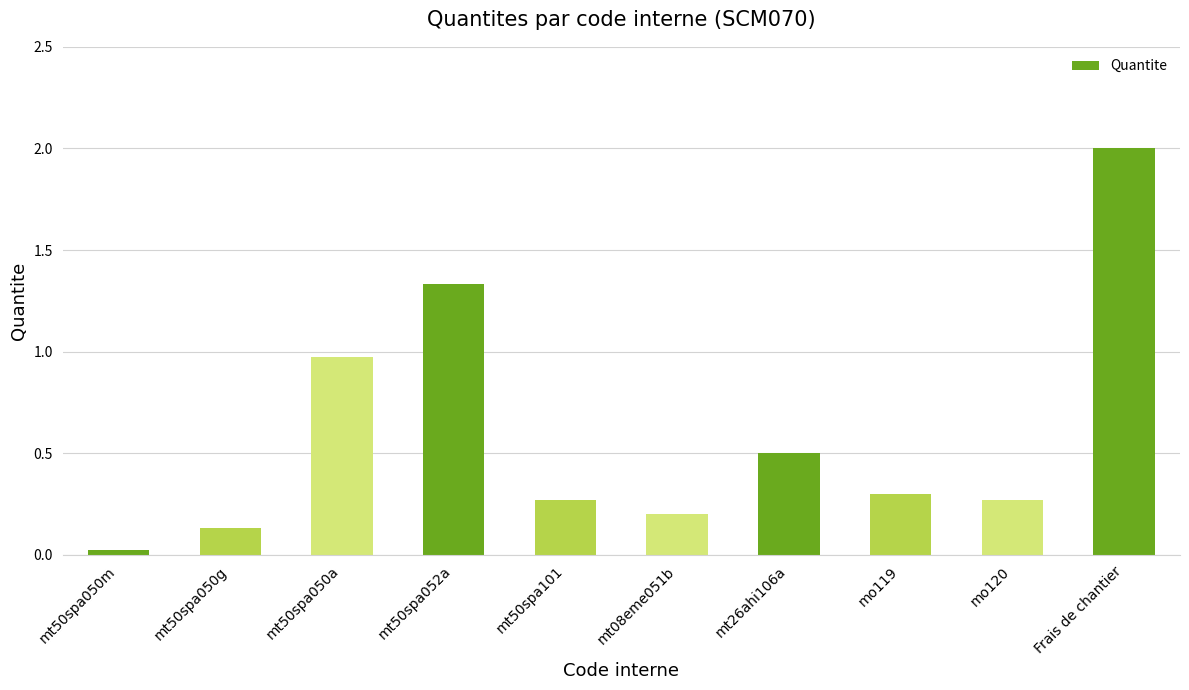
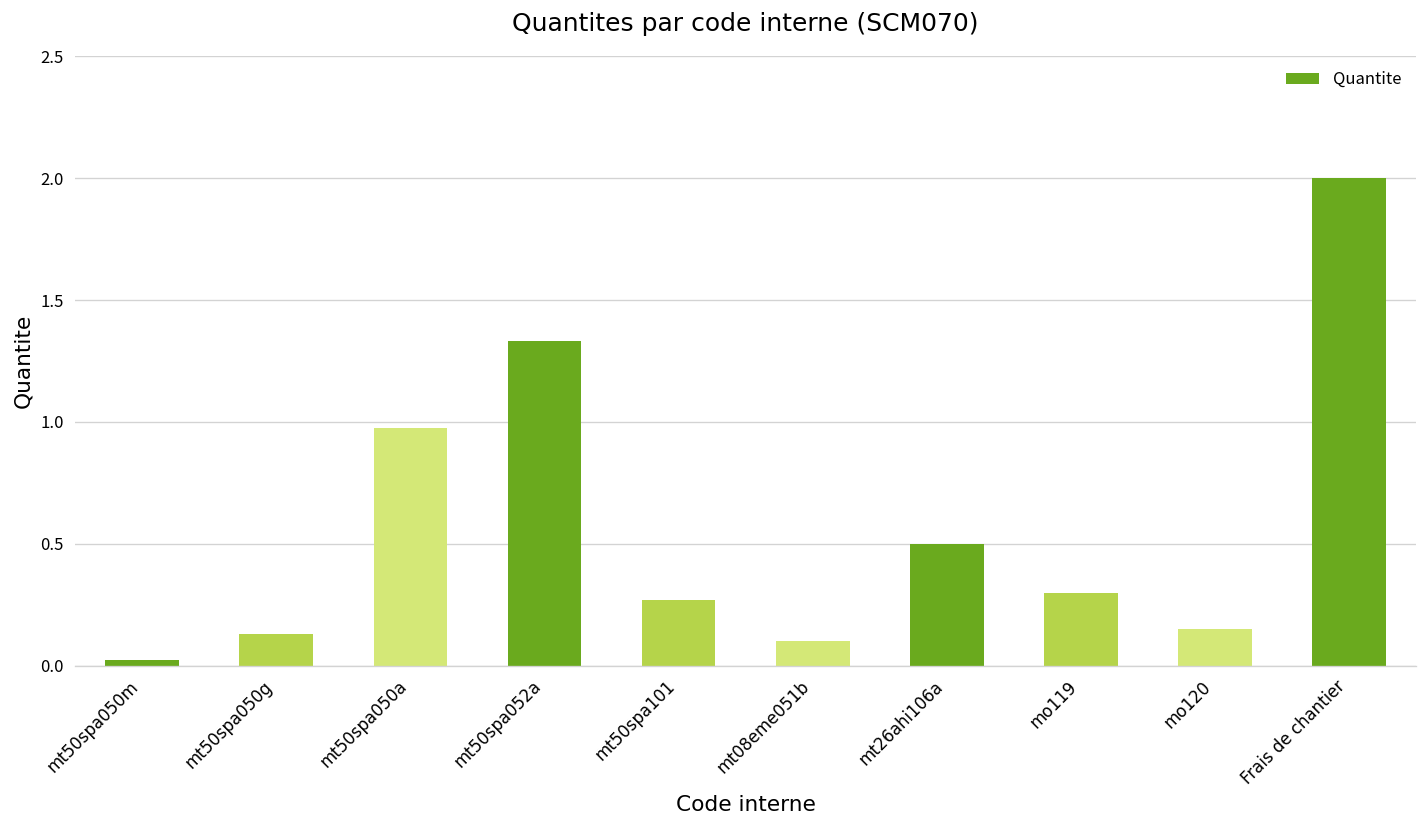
  {
    "mt50spa050m": 0.02,
    "mt50spa050g": 0.13,
    "mt50spa050a": 0.98,
    "mt50spa052a": 1.33,
    "mt50spa101": 0.27,
-   "mt08eme051b": 0.2,
+   "mt08eme051b": 0.1,
    "mt26ahi106a": 0.50,
    "mo119": 0.30,
-   "mo120": 0.27,
+   "mo120": 0.15,
    "Frais de chantier": 2.00
  }
